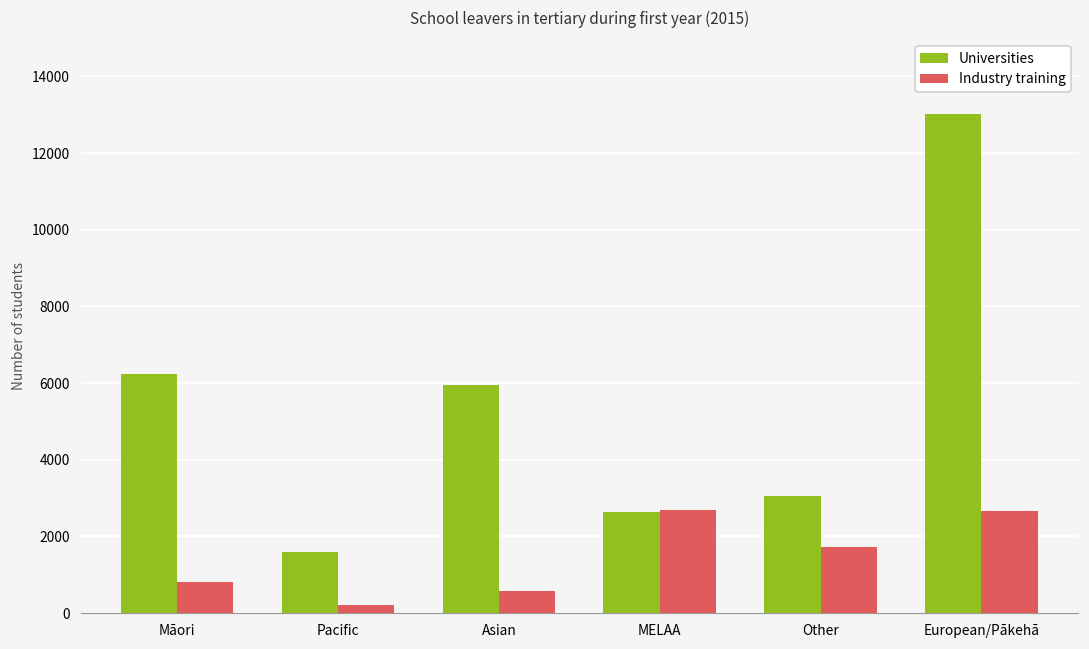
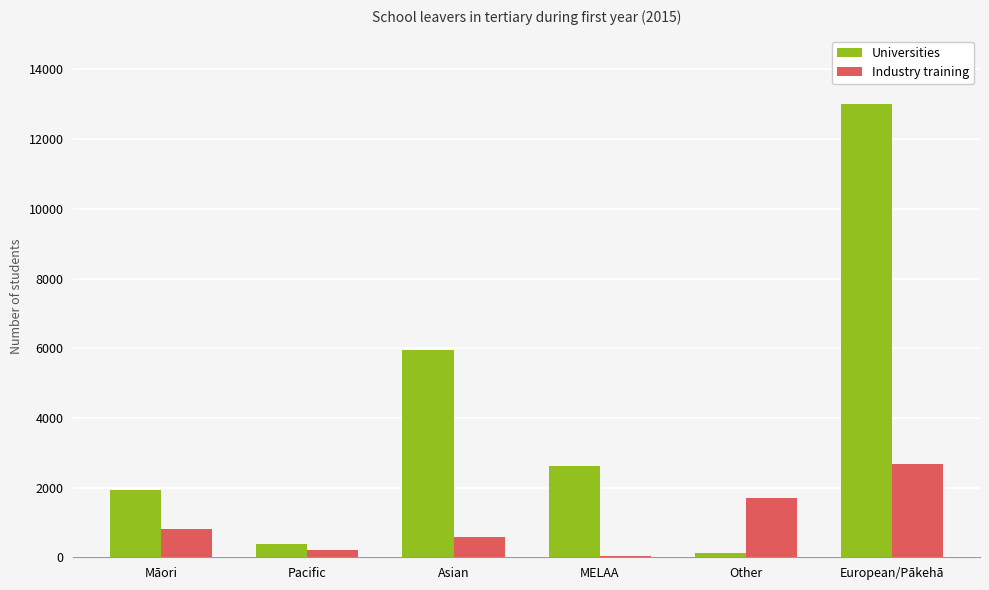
  {
    "Universities": {
-     "Māori": 6200,
-     "Pacific": 1600,
+     "Māori": 1900,
+     "Pacific": 400,
      "Asian": 5900,
      "MELAA": 2600,
-     "Other": 3100,
+     "Other": 100,
      "European/Pākehā": 13000
    },
    "Industry training": {
      "Māori": 800,
      "Pacific": 200,
      "Asian": 600,
-     "MELAA": 2700,
+     "MELAA": 0,
      "Other": 1700,
      "European/Pākehā": 2700
    }
  }
